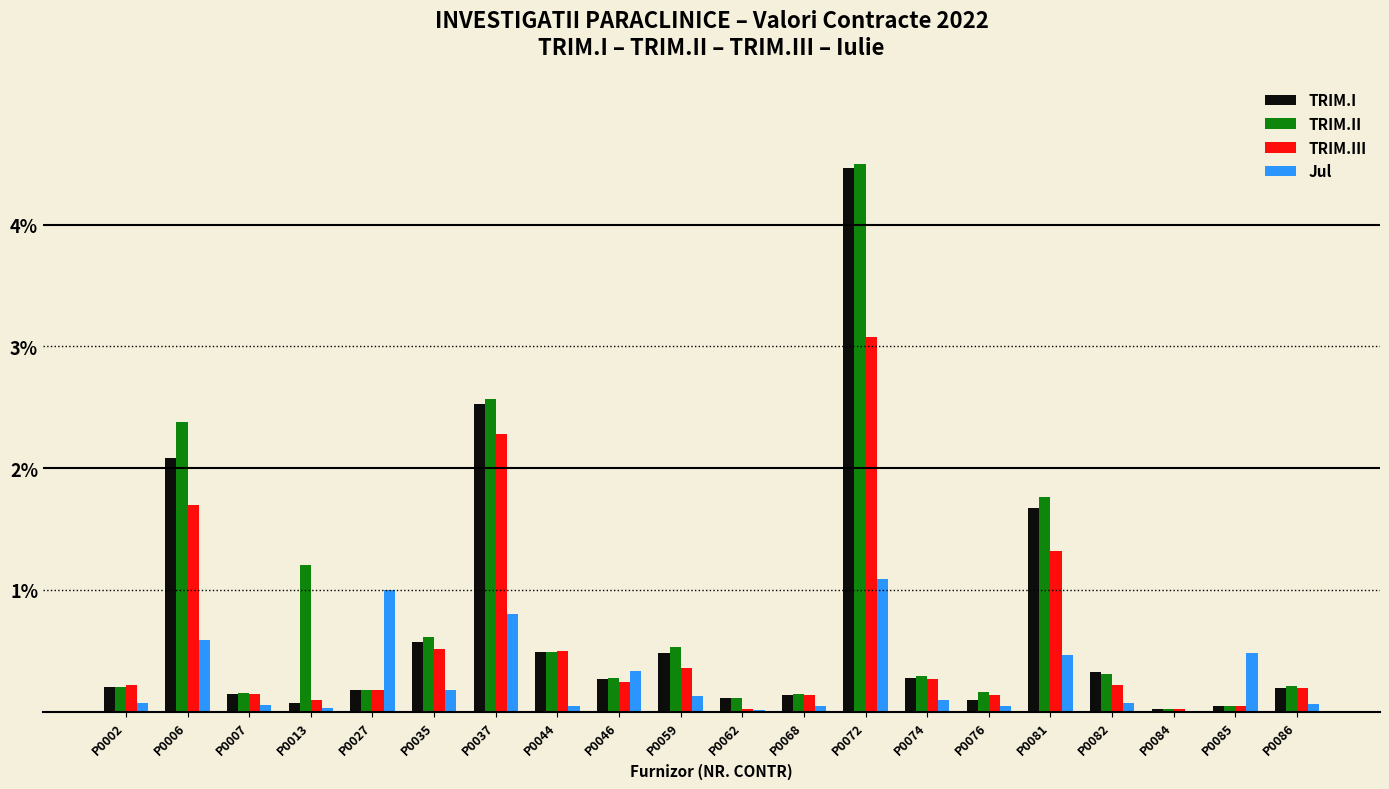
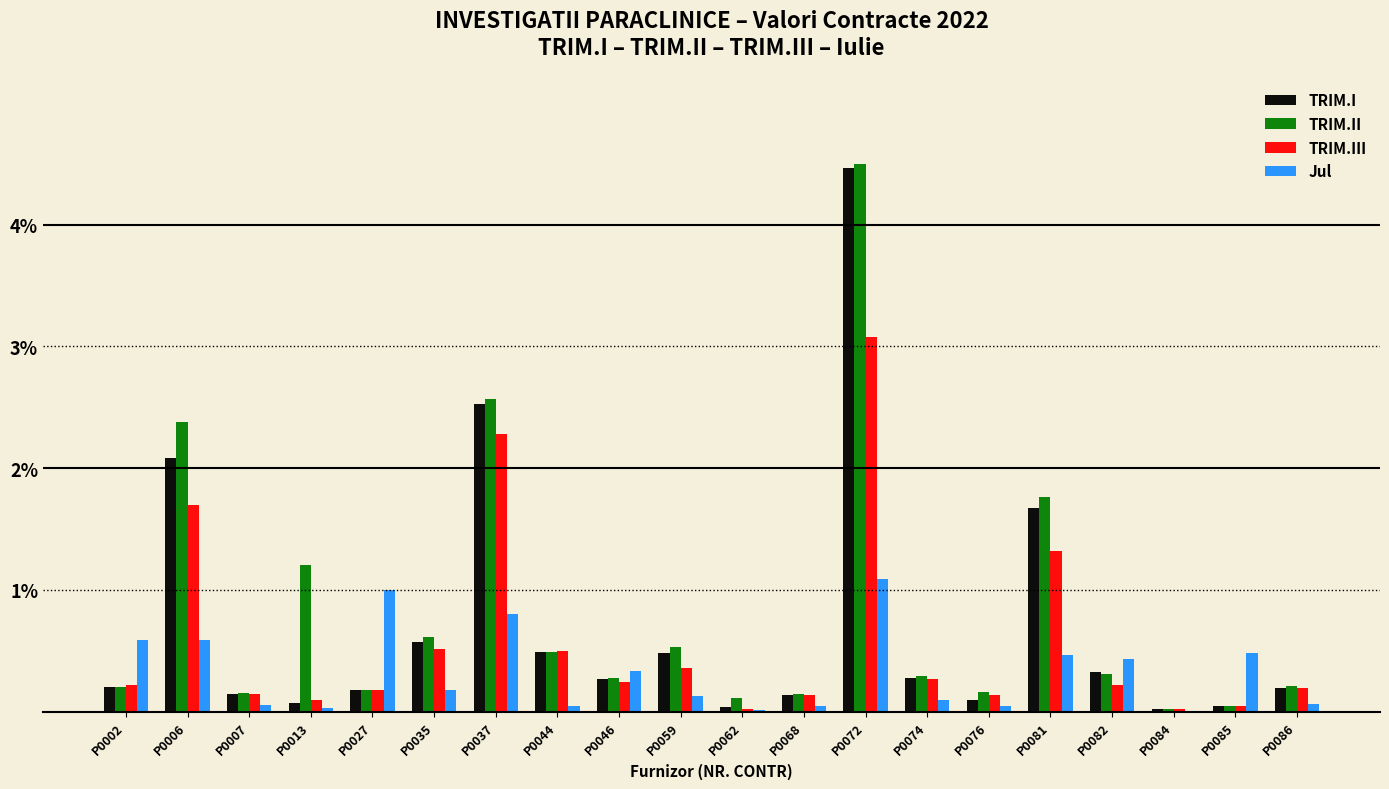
  {
    "TRIM.I": {
      "P0002": "0.20%",
      "P0006": "2.08%",
      "P0007": "0.15%",
      "P0013": "0.07%",
      "P0027": "0.17%",
      "P0035": "0.57%",
      "P0037": "2.53%",
      "P0044": "0.49%",
      "P0046": "0.27%",
      "P0059": "0.48%",
-     "P0062": "0.11%",
+     "P0062": "0.04%",
      "P0068": "0.14%",
      "P0072": "4.46%",
      "P0074": "0.28%",
      "P0076": "0.09%",
      "P0081": "1.67%",
      "P0082": "0.32%",
      "P0084": "0.02%",
      "P0085": "0.05%",
      "P0086": "0.20%"
    },
    "TRIM.II": {
      "P0002": "0.20%",
      "P0006": "2.38%",
      "P0007": "0.15%",
      "P0013": "1.20%",
      "P0027": "0.18%",
      "P0035": "0.61%",
      "P0037": "2.57%",
      "P0044": "0.49%",
      "P0046": "0.28%",
      "P0059": "0.53%",
      "P0062": "0.11%",
      "P0068": "0.15%",
      "P0072": "4.50%",
      "P0074": "0.29%",
      "P0076": "0.16%",
      "P0081": "1.77%",
      "P0082": "0.31%",
      "P0084": "0.02%",
      "P0085": "0.04%",
      "P0086": "0.21%"
    },
    "TRIM.III": {
      "P0002": "0.22%",
      "P0006": "1.69%",
      "P0007": "0.15%",
      "P0013": "0.10%",
      "P0027": "0.18%",
      "P0035": "0.51%",
      "P0037": "2.28%",
      "P0044": "0.50%",
      "P0046": "0.24%",
      "P0059": "0.36%",
      "P0062": "0.03%",
      "P0068": "0.14%",
      "P0072": "3.08%",
      "P0074": "0.27%",
      "P0076": "0.14%",
      "P0081": "1.32%",
      "P0082": "0.22%",
      "P0084": "0.02%",
      "P0085": "0.04%",
      "P0086": "0.19%"
    },
    "Jul": {
-     "P0002": "0.07%",
+     "P0002": "0.59%",
      "P0006": "0.59%",
      "P0007": "0.05%",
      "P0013": "0.03%",
      "P0027": "1.00%",
      "P0035": "0.17%",
      "P0037": "0.81%",
      "P0044": "0.05%",
      "P0046": "0.33%",
      "P0059": "0.13%",
      "P0068": "0.05%",
      "P0072": "1.09%",
      "P0074": "0.09%",
      "P0076": "0.05%",
      "P0081": "0.46%",
-     "P0082": "0.07%",
+     "P0082": "0.43%",
      "P0085": "0.48%",
      "P0086": "0.06%"
    }
  }
